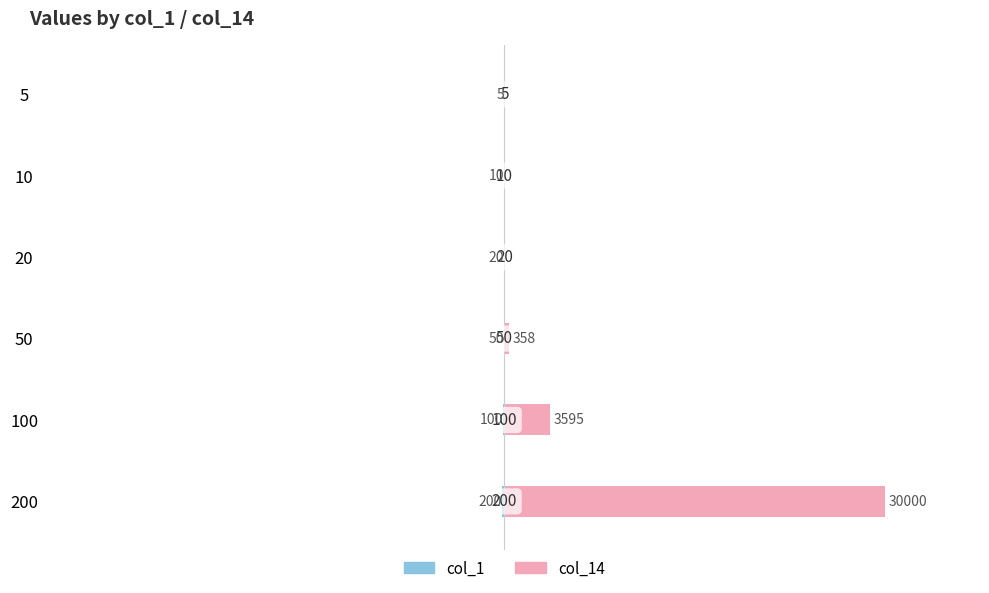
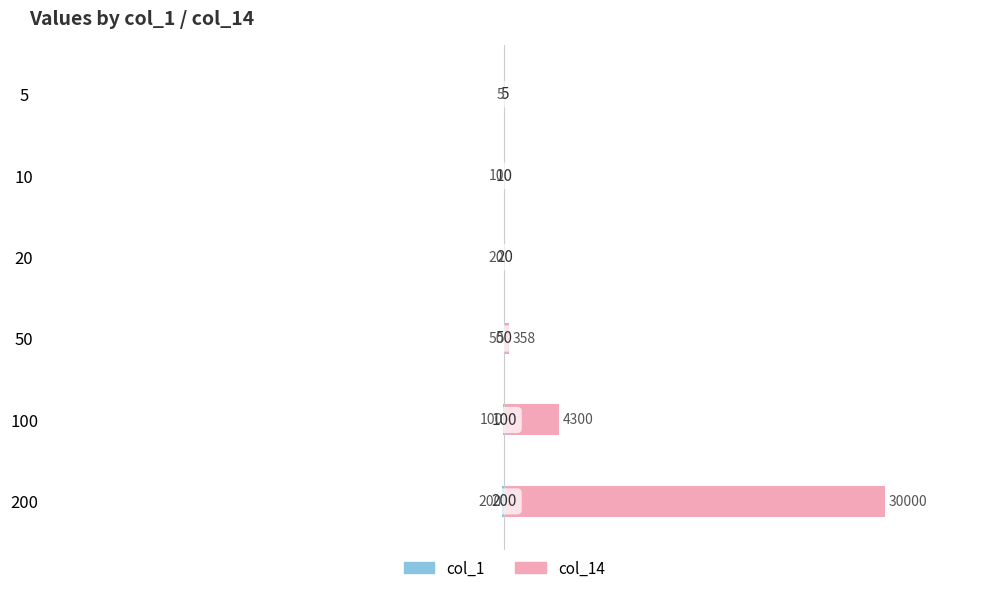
  {
    "col_14": {
-     "100": 3595,
+     "100": 4300,
      "200": 30000
    }
  }
